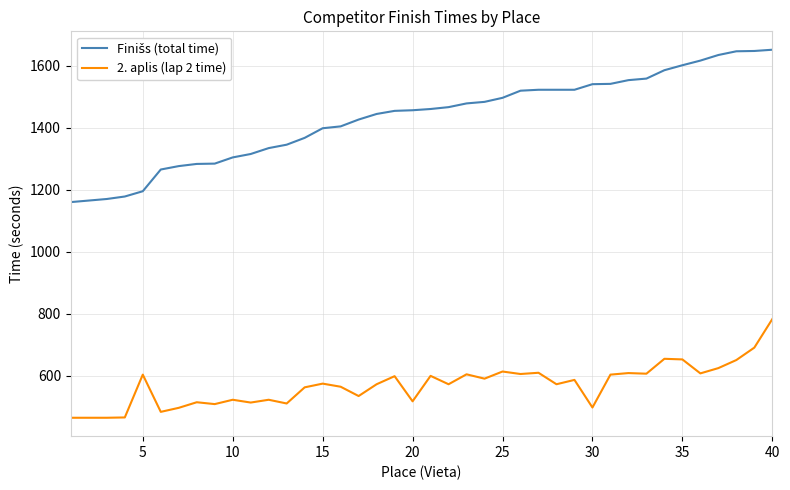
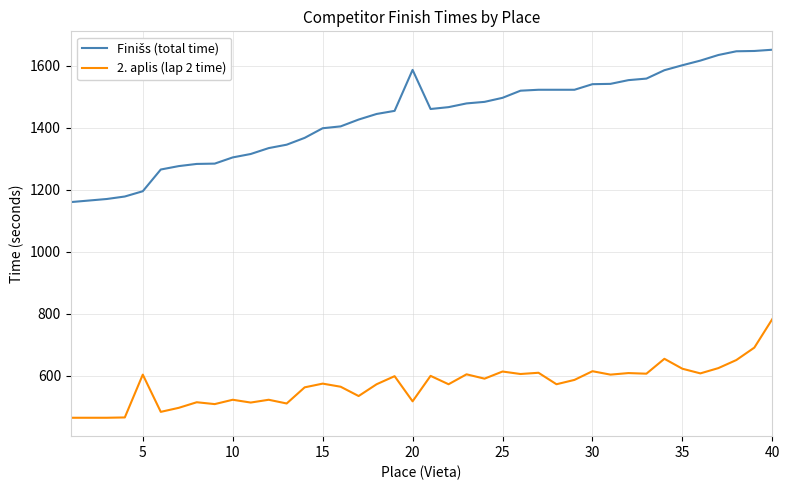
  {
    "Finišs (total time)": {
      "5": 1200,
      "10": 1300,
      "15": 1400,
-     "20": 1460,
+     "20": 1590,
      "25": 1500,
      "30": 1540,
      "35": 1600,
      "40": 1650
    },
    "2. aplis (lap 2 time)": {
      "5": 600,
      "10": 520,
      "15": 580,
      "20": 520,
      "25": 610,
-     "30": 500,
-     "35": 650,
+     "30": 620,
+     "35": 620,
      "40": 780
    }
  }
